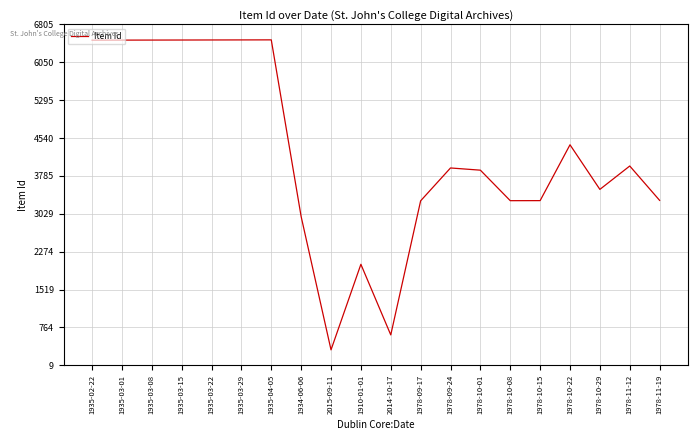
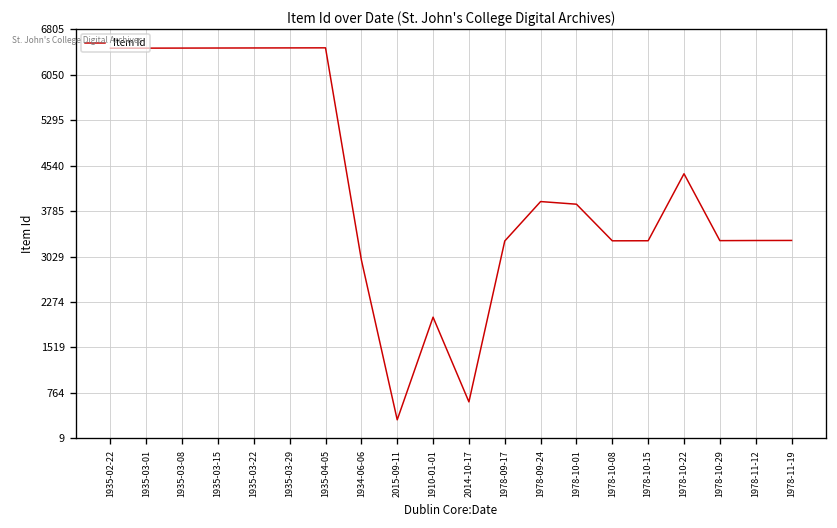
  {
    "1935-03-08": 6500,
    "1935-03-15": 6500,
    "1935-03-22": 6500,
    "1935-03-29": 6500,
    "1935-04-05": 6500,
    "1934-06-06": 3000,
    "2015-09-11": 300,
    "1910-01-01": 2000,
    "2014-10-17": 600,
    "1978-09-17": 3300,
    "1978-09-24": 3900,
    "1978-10-01": 3900,
    "1978-10-08": 3300,
    "1978-10-15": 3300,
    "1978-10-22": 4400,
-   "1978-10-29": 3500,
-   "1978-11-12": 4000,
+   "1978-10-29": 3300,
+   "1978-11-12": 3300,
    "1978-11-19": 3300
  }
